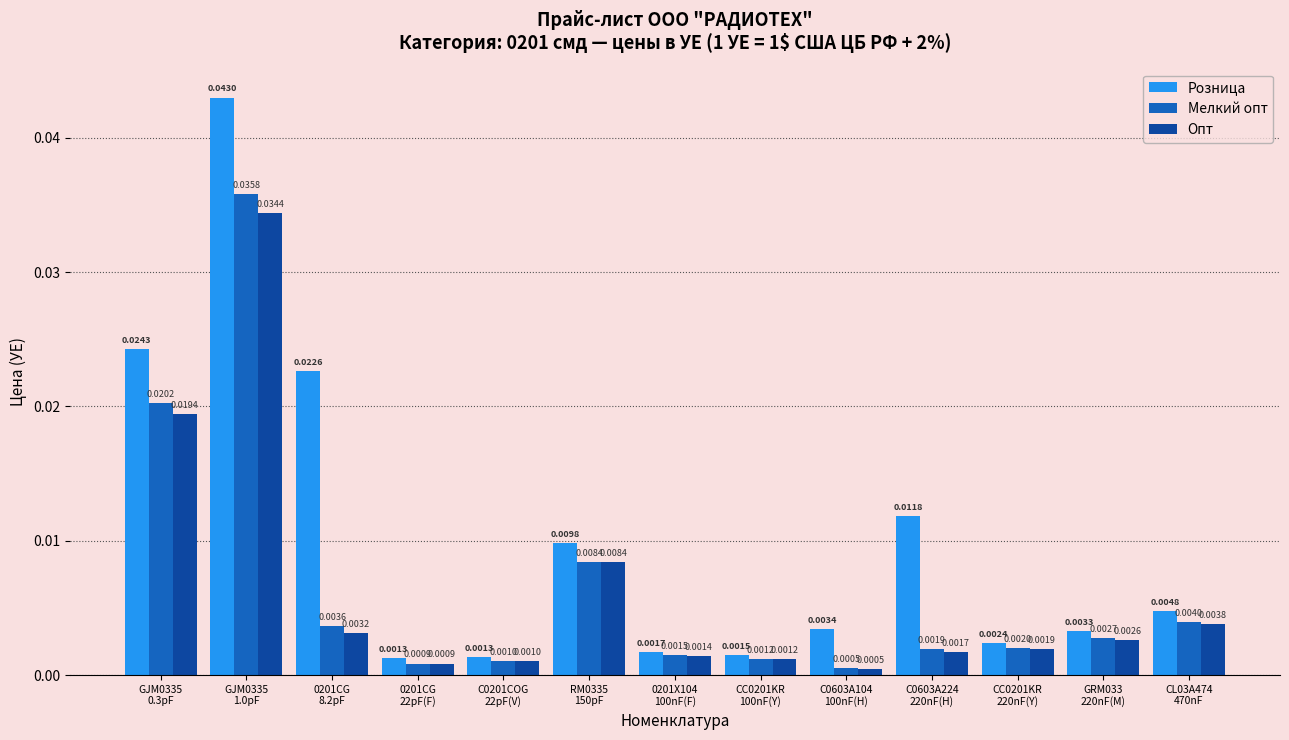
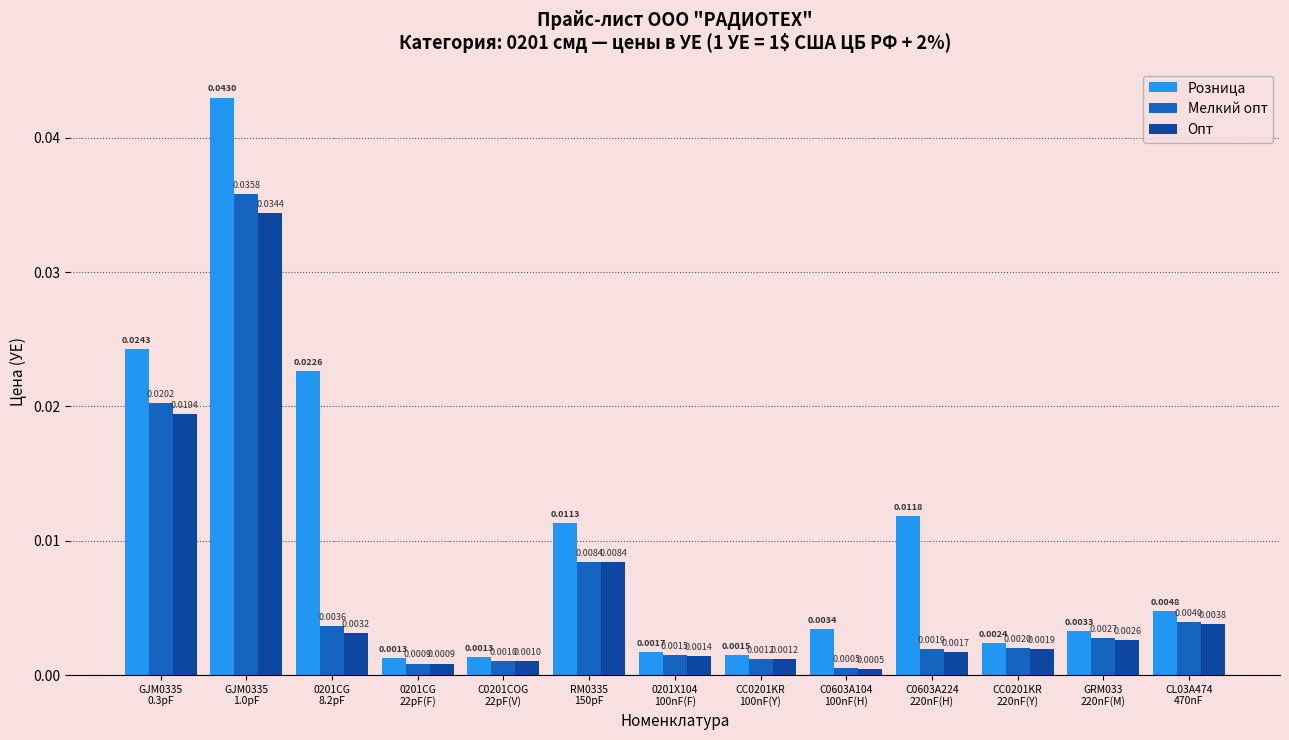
  {
    "Розница": {
      "GJM0335 0.3pF": 0.0243,
      "GJM0335 1.0pF": 0.0430,
      "0201CG 8.2pF": 0.0226,
      "0201CG 22pF(F)": 0.0013,
      "C0201COG 22pF(V)": 0.0013,
-     "RM0335 150pF": 0.0098,
+     "RM0335 150pF": 0.0113,
      "0201X104 100nF(F)": 0.0017,
      "CC0201KR 100nF(Y)": 0.0015,
      "C0603A104 100nF(H)": 0.0034,
      "C0603A224 220nF(H)": 0.0118,
      "CC0201KR 220nF(Y)": 0.0024,
      "GRM033 220nF(M)": 0.0033,
      "CL03A474 470nF": 0.0048
    }
  }
